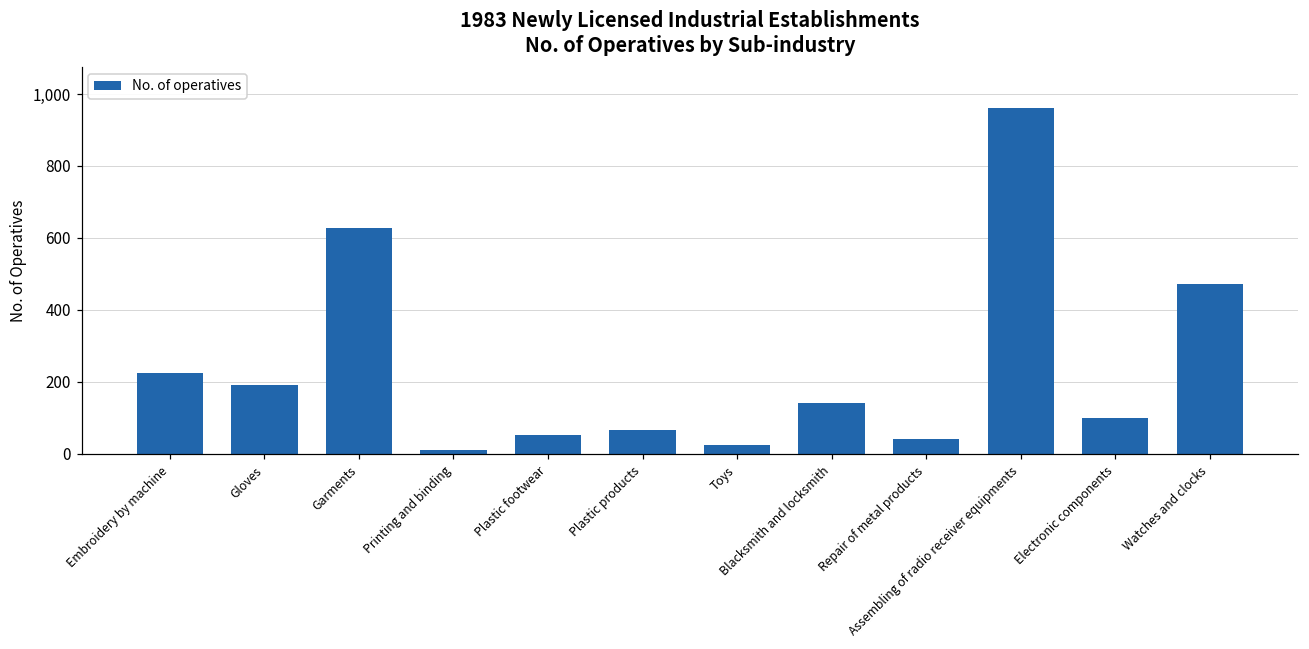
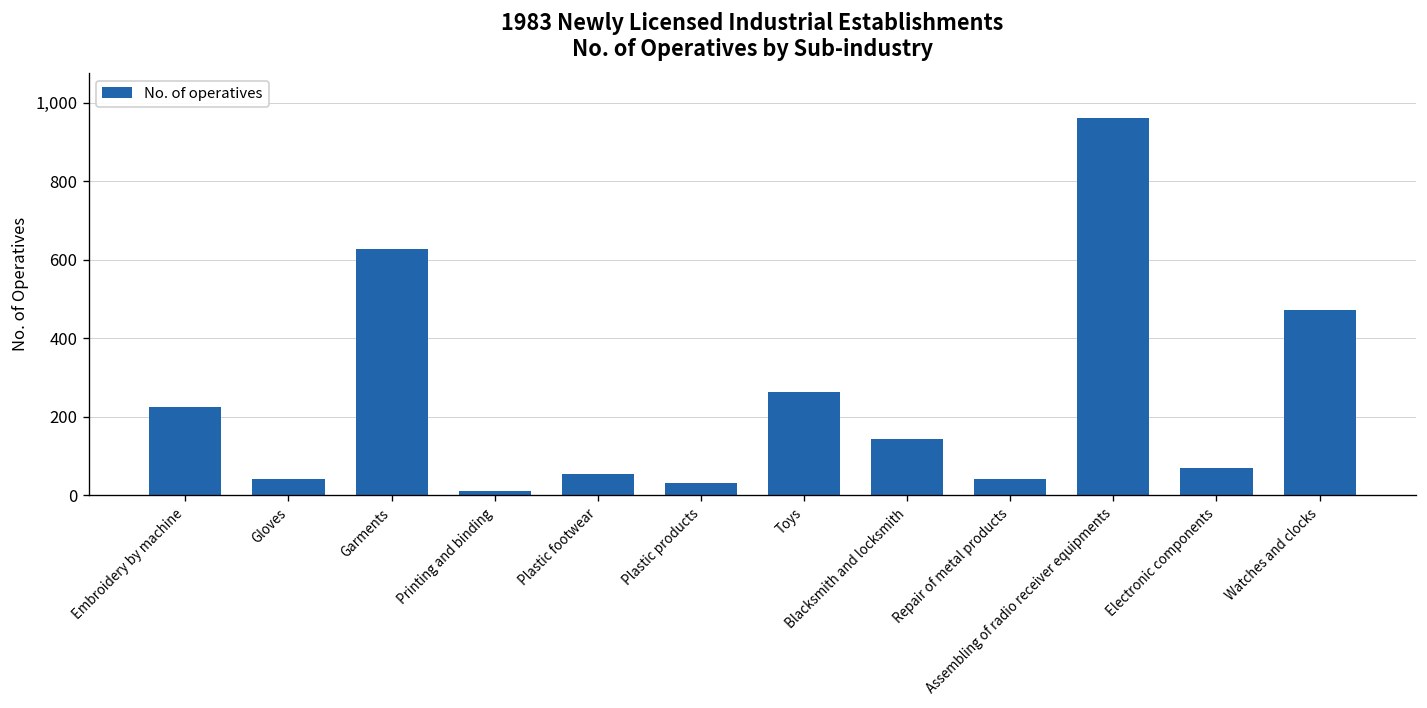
  {
    "Embroidery by machine": 230,
-   "Gloves": 190,
+   "Gloves": 40,
    "Garments": 630,
    "Printing and binding": 10,
    "Plastic footwear": 50,
-   "Plastic products": 70,
-   "Toys": 30,
+   "Plastic products": 30,
+   "Toys": 260,
    "Blacksmith and locksmith": 140,
    "Repair of metal products": 40,
    "Assembling of radio receiver equipments": 960,
-   "Electronic components": 100,
+   "Electronic components": 70,
    "Watches and clocks": 470
  }
